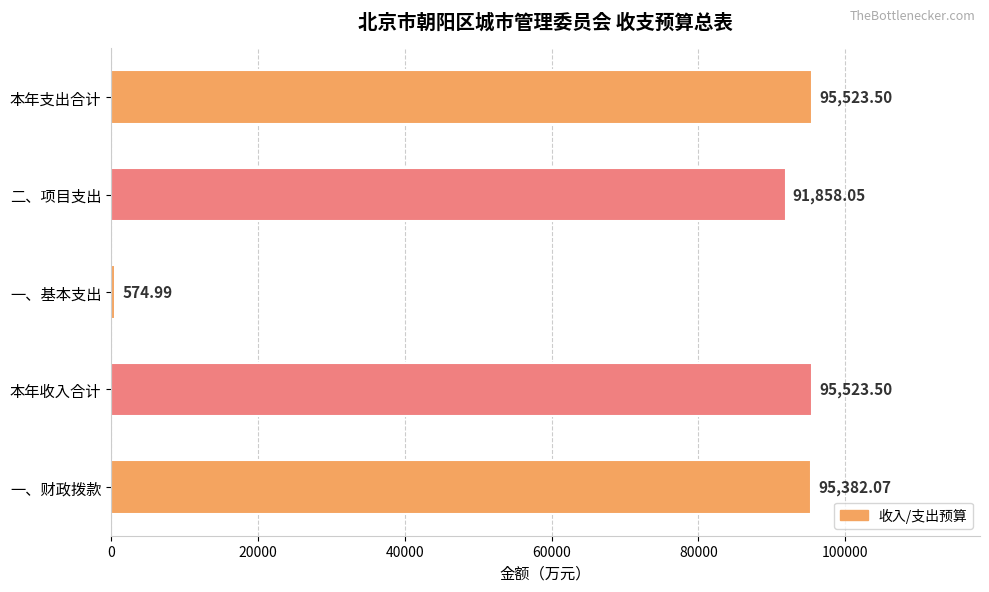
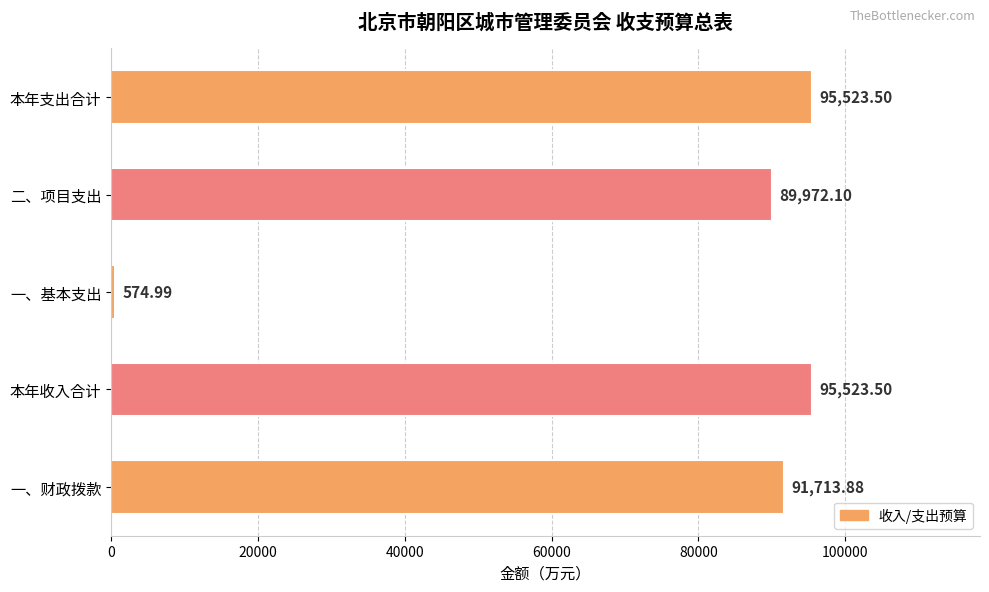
  {
    "本年支出合计": "95,523.50",
-   "二、项目支出": "91,858.05",
+   "二、项目支出": "89,972.10",
    "一、基本支出": "574.99",
    "本年收入合计": "95,523.50",
-   "一、财政拨款": "95,382.07"
+   "一、财政拨款": "91,713.88"
  }
